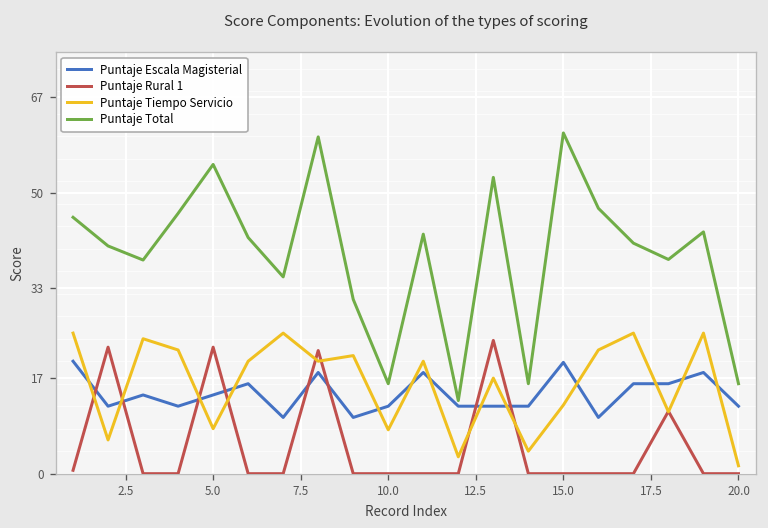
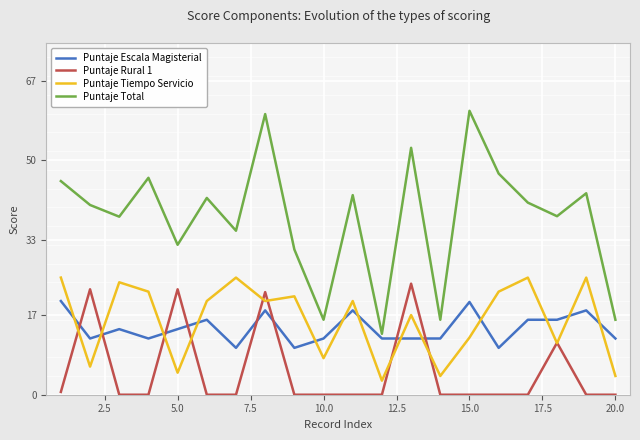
  {
    "Puntaje Escala Magisterial": {
      "5.0": 14,
      "10.0": 12,
      "15.0": 20,
      "20.0": 12
    },
    "Puntaje Rural 1": {
      "5.0": 23,
      "10.0": 0,
      "15.0": 0,
      "20.0": 0
    },
    "Puntaje Tiempo Servicio": {
-     "5.0": 8,
+     "5.0": 5,
      "10.0": 8,
      "15.0": 12,
-     "20.0": 1
+     "20.0": 4
    },
    "Puntaje Total": {
-     "5.0": 55,
+     "5.0": 32,
      "10.0": 16,
      "15.0": 61,
      "20.0": 16
    }
  }
